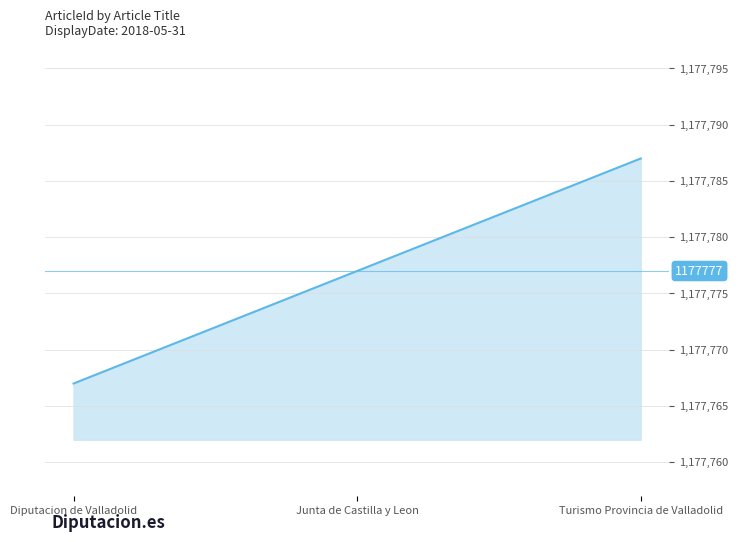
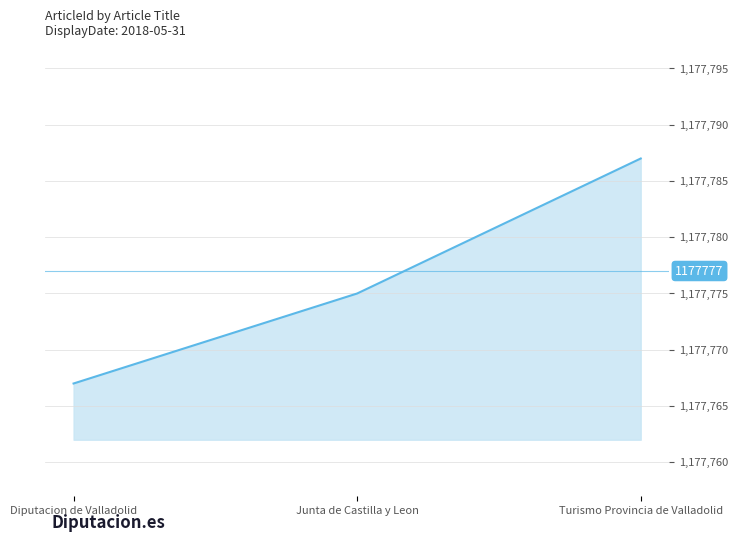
  {
    "Diputacion de Valladolid": "1,177,767",
-   "Junta de Castilla y Leon": "1,177,777",
+   "Junta de Castilla y Leon": "1,177,775",
    "Turismo Provincia de Valladolid": "1,177,787"
  }
